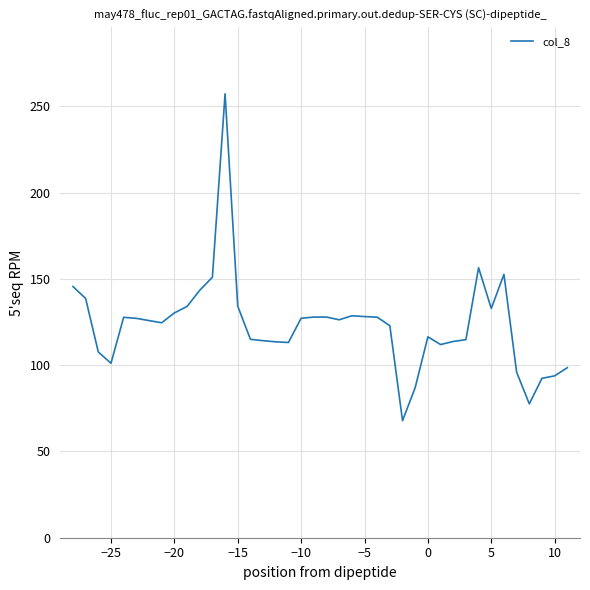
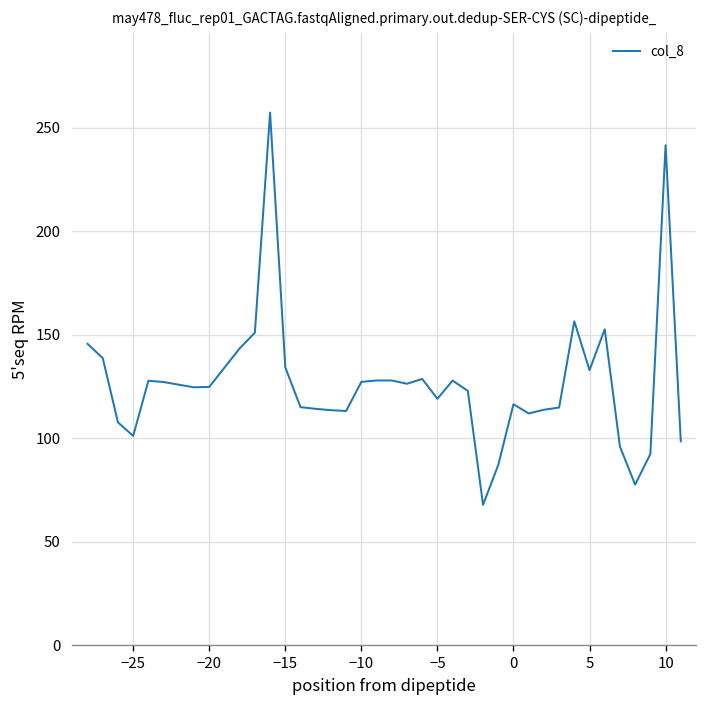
  {
    "−25": 101,
-   "−20": 130,
+   "−20": 125,
    "−15": 134,
    "−10": 127,
-   "−5": 128,
+   "−5": 119,
    "0": 116,
    "5": 133,
-   "10": 94
+   "10": 242
  }
